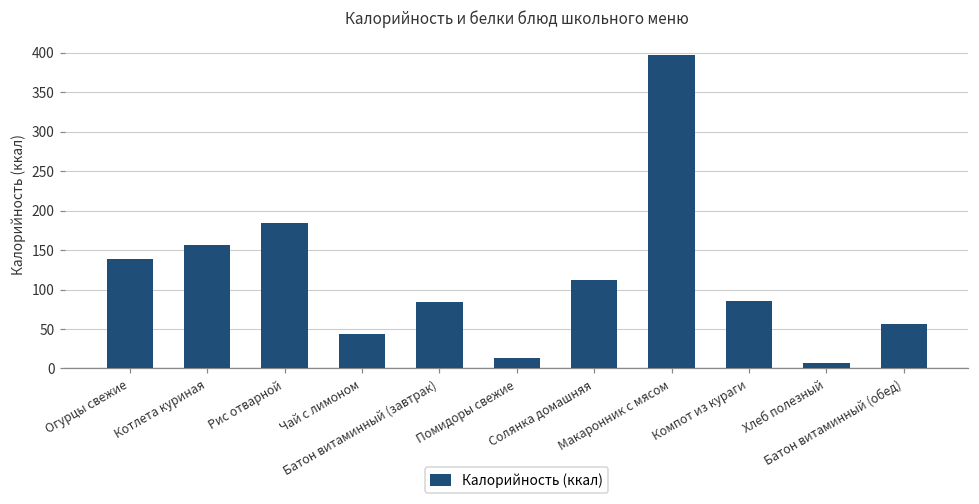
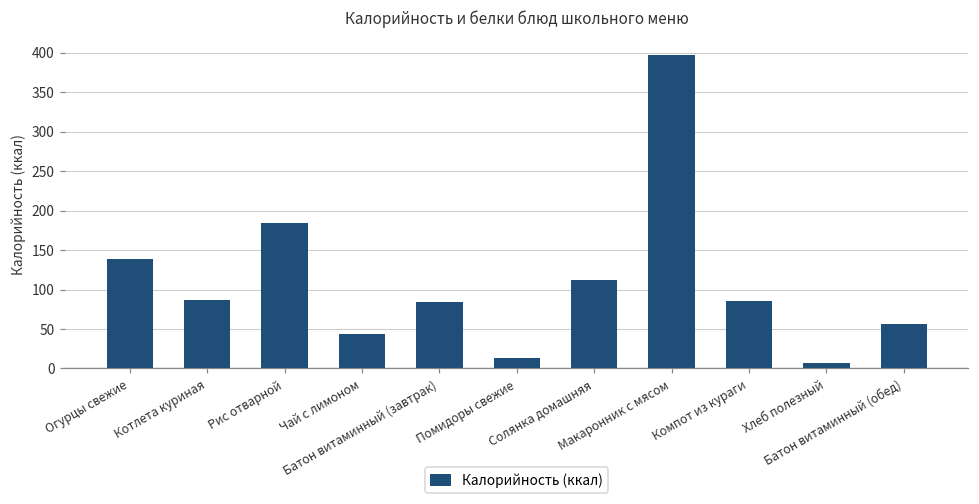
  {
    "Огурцы свежие": 140,
-   "Котлета куриная": 160,
+   "Котлета куриная": 90,
    "Рис отварной": 190,
    "Чай с лимоном": 40,
    "Батон витаминный (завтрак)": 80,
    "Помидоры свежие": 10,
    "Солянка домашняя": 110,
    "Макаронник с мясом": 400,
    "Компот из кураги": 90,
    "Хлеб полезный": 10,
    "Батон витаминный (обед)": 60
  }
